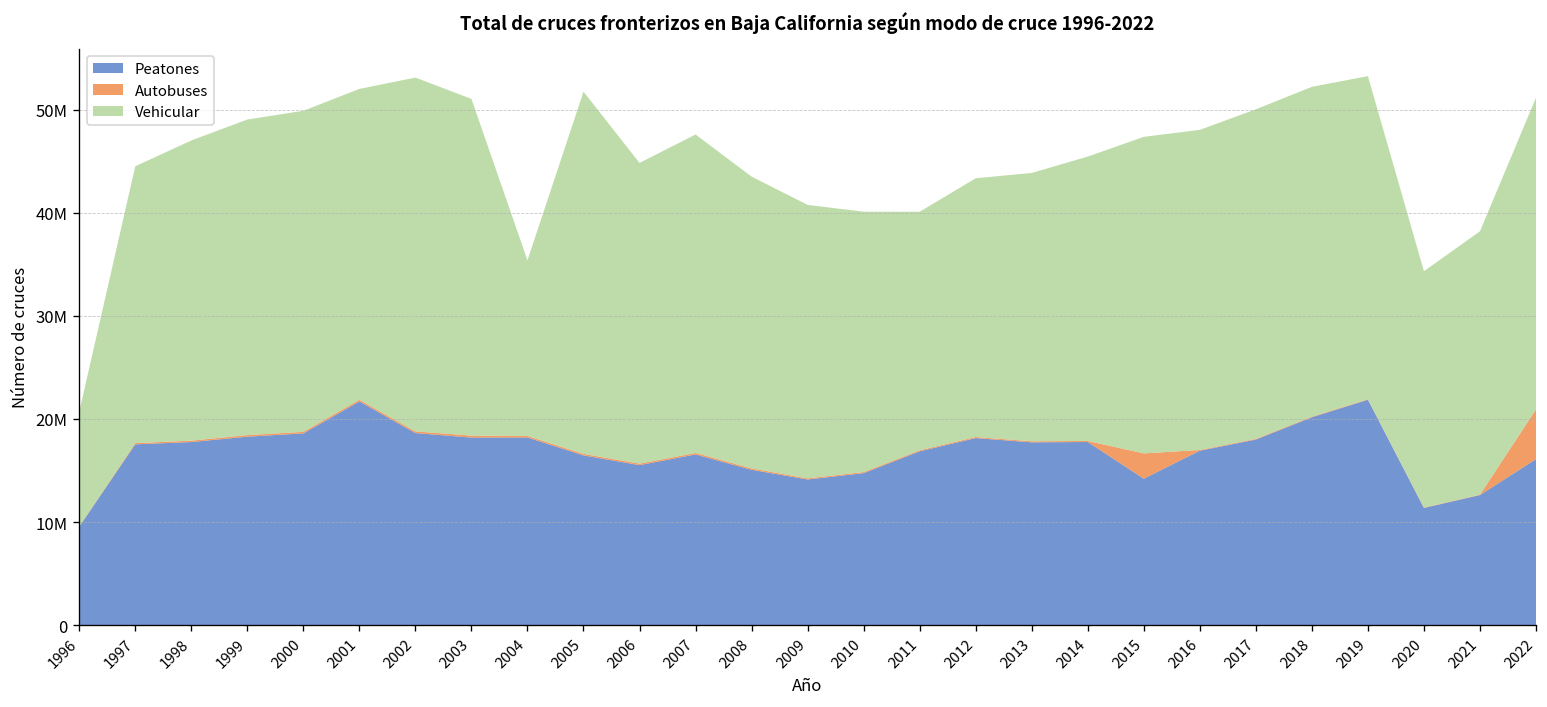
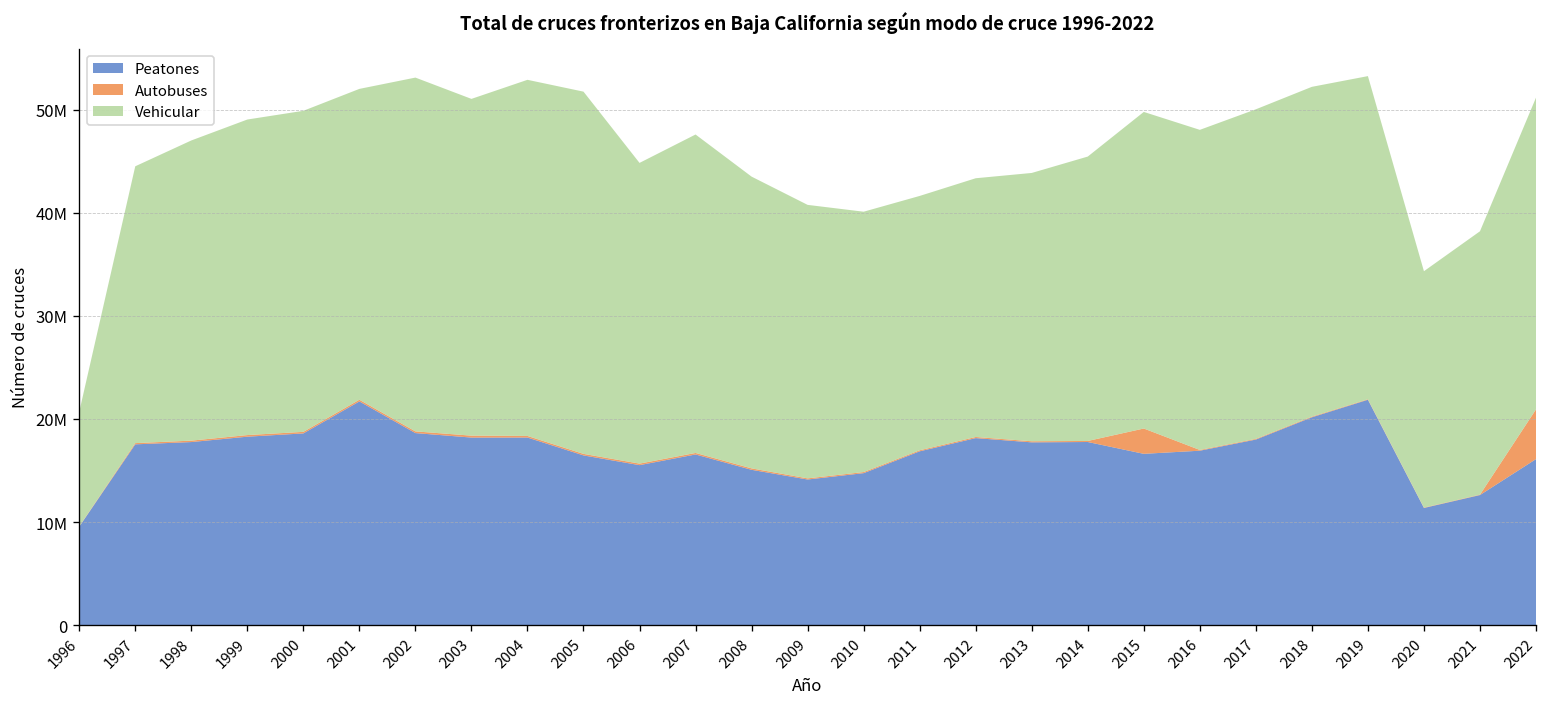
  {
    "Peatones": {
-     "2015": 14000000,
+     "2015": 17000000,
      "2022": 16000000
    },
    "Autobuses": {
      "2015": 2000000,
      "2022": 5000000
    },
    "Vehicular": {
      "1996": 11000000,
      "1997": 27000000,
      "1998": 29000000,
      "1999": 31000000,
      "2000": 31000000,
      "2001": 30000000,
      "2002": 34000000,
      "2003": 33000000,
-     "2004": 17000000,
+     "2004": 35000000,
      "2005": 35000000,
      "2006": 29000000,
      "2007": 31000000,
      "2008": 28000000,
      "2009": 27000000,
      "2010": 25000000,
-     "2011": 23000000,
+     "2011": 25000000,
      "2012": 25000000,
      "2013": 26000000,
      "2014": 28000000,
      "2015": 31000000,
      "2016": 31000000,
      "2017": 32000000,
      "2018": 32000000,
      "2019": 31000000,
      "2020": 23000000,
      "2021": 26000000,
      "2022": 30000000
    }
  }
